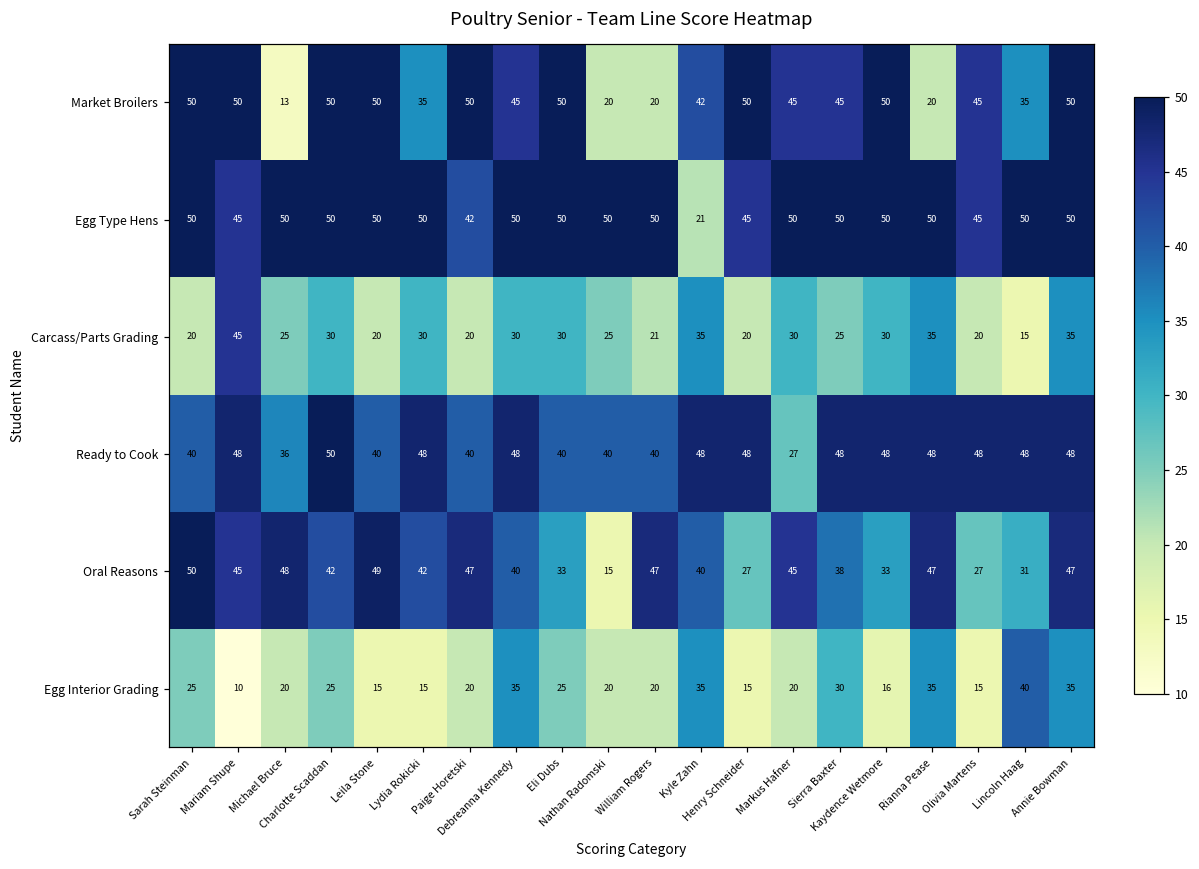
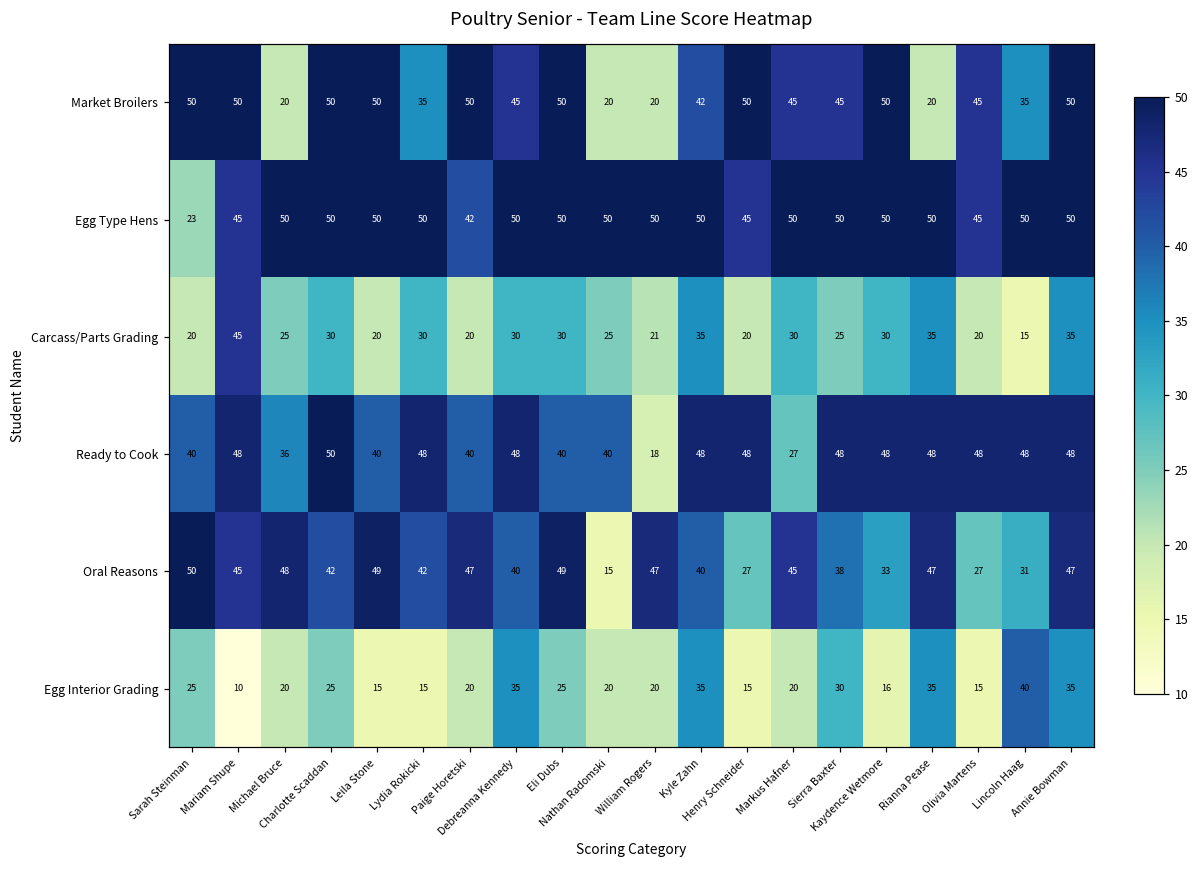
  {
    "Market Broilers": {
      "Sarah Steinman": 50,
      "Mariam Shupe": 50,
-     "Michael Bruce": 13,
+     "Michael Bruce": 20,
      "Charlotte Scaddan": 50,
      "Leila Stone": 50,
      "Lydia Rokicki": 35,
      "Paige Horetski": 50,
      "Debreanna Kennedy": 45,
      "Eli Dubs": 50,
      "Nathan Radomski": 20,
      "William Rogers": 20,
      "Kyle Zahn": 42,
      "Henry Schneider": 50,
      "Markus Hafner": 45,
      "Sierra Baxter": 45,
      "Kaydence Wetmore": 50,
      "Rianna Pease": 20,
      "Olivia Martens": 45,
      "Lincoln Haag": 35,
      "Annie Bowman": 50
    },
    "Egg Type Hens": {
-     "Sarah Steinman": 50,
+     "Sarah Steinman": 23,
      "Mariam Shupe": 45,
      "Michael Bruce": 50,
      "Charlotte Scaddan": 50,
      "Leila Stone": 50,
      "Lydia Rokicki": 50,
      "Paige Horetski": 42,
      "Debreanna Kennedy": 50,
      "Eli Dubs": 50,
      "Nathan Radomski": 50,
      "William Rogers": 50,
-     "Kyle Zahn": 21,
+     "Kyle Zahn": 50,
      "Henry Schneider": 45,
      "Markus Hafner": 50,
      "Sierra Baxter": 50,
      "Kaydence Wetmore": 50,
      "Rianna Pease": 50,
      "Olivia Martens": 45,
      "Lincoln Haag": 50,
      "Annie Bowman": 50
    },
    "Carcass/Parts Grading": {
      "Sarah Steinman": 20,
      "Mariam Shupe": 45,
      "Michael Bruce": 25,
      "Charlotte Scaddan": 30,
      "Leila Stone": 20,
      "Lydia Rokicki": 30,
      "Paige Horetski": 20,
      "Debreanna Kennedy": 30,
      "Eli Dubs": 30,
      "Nathan Radomski": 25,
      "William Rogers": 21,
      "Kyle Zahn": 35,
      "Henry Schneider": 20,
      "Markus Hafner": 30,
      "Sierra Baxter": 25,
      "Kaydence Wetmore": 30,
      "Rianna Pease": 35,
      "Olivia Martens": 20,
      "Lincoln Haag": 15,
      "Annie Bowman": 35
    },
    "Ready to Cook": {
      "Sarah Steinman": 40,
      "Mariam Shupe": 48,
      "Michael Bruce": 36,
      "Charlotte Scaddan": 50,
      "Leila Stone": 40,
      "Lydia Rokicki": 48,
      "Paige Horetski": 40,
      "Debreanna Kennedy": 48,
      "Eli Dubs": 40,
      "Nathan Radomski": 40,
-     "William Rogers": 40,
+     "William Rogers": 18,
      "Kyle Zahn": 48,
      "Henry Schneider": 48,
      "Markus Hafner": 27,
      "Sierra Baxter": 48,
      "Kaydence Wetmore": 48,
      "Rianna Pease": 48,
      "Olivia Martens": 48,
      "Lincoln Haag": 48,
      "Annie Bowman": 48
    },
    "Oral Reasons": {
      "Sarah Steinman": 50,
      "Mariam Shupe": 45,
      "Michael Bruce": 48,
      "Charlotte Scaddan": 42,
      "Leila Stone": 49,
      "Lydia Rokicki": 42,
      "Paige Horetski": 47,
      "Debreanna Kennedy": 40,
-     "Eli Dubs": 33,
+     "Eli Dubs": 49,
      "Nathan Radomski": 15,
      "William Rogers": 47,
      "Kyle Zahn": 40,
      "Henry Schneider": 27,
      "Markus Hafner": 45,
      "Sierra Baxter": 38,
      "Kaydence Wetmore": 33,
      "Rianna Pease": 47,
      "Olivia Martens": 27,
      "Lincoln Haag": 31,
      "Annie Bowman": 47
    },
    "Egg Interior Grading": {
      "Sarah Steinman": 25,
      "Mariam Shupe": 10,
      "Michael Bruce": 20,
      "Charlotte Scaddan": 25,
      "Leila Stone": 15,
      "Lydia Rokicki": 15,
      "Paige Horetski": 20,
      "Debreanna Kennedy": 35,
      "Eli Dubs": 25,
      "Nathan Radomski": 20,
      "William Rogers": 20,
      "Kyle Zahn": 35,
      "Henry Schneider": 15,
      "Markus Hafner": 20,
      "Sierra Baxter": 30,
      "Kaydence Wetmore": 16,
      "Rianna Pease": 35,
      "Olivia Martens": 15,
      "Lincoln Haag": 40,
      "Annie Bowman": 35
    }
  }
